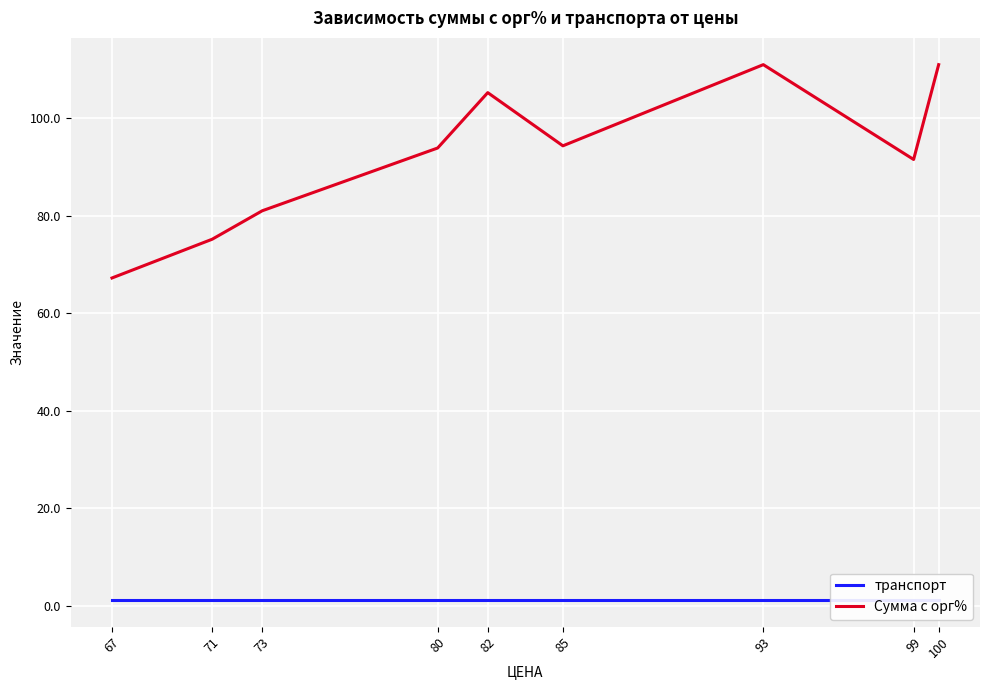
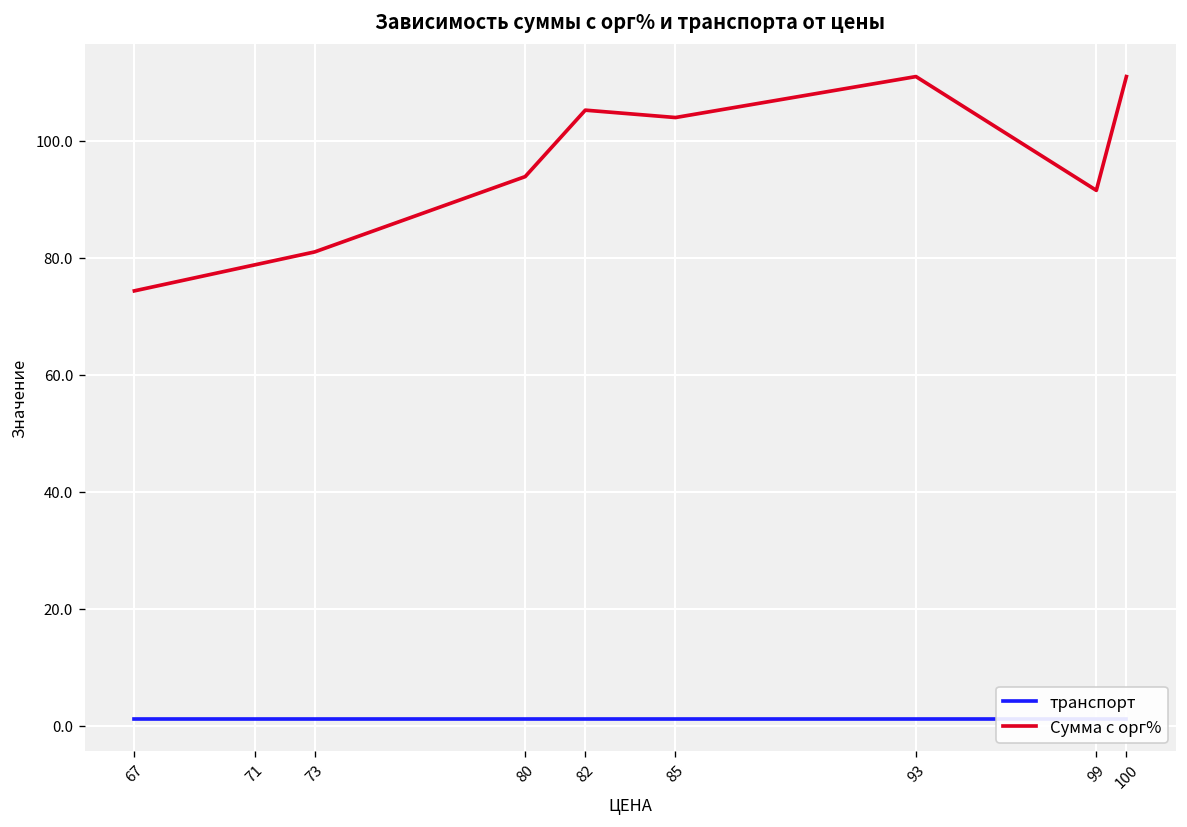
  {
    "транспорт": {
      "67": 1,
      "71": 1,
      "73": 1,
      "80": 1,
      "82": 1,
      "85": 1,
      "93": 1
    },
    "Сумма с орг%": {
-     "67": 67,
-     "71": 75,
+     "67": 74,
+     "71": 79,
      "73": 81,
      "80": 94,
      "82": 105,
-     "85": 94,
+     "85": 104,
      "93": 111,
      "99": 92,
      "100": 111
    }
  }
